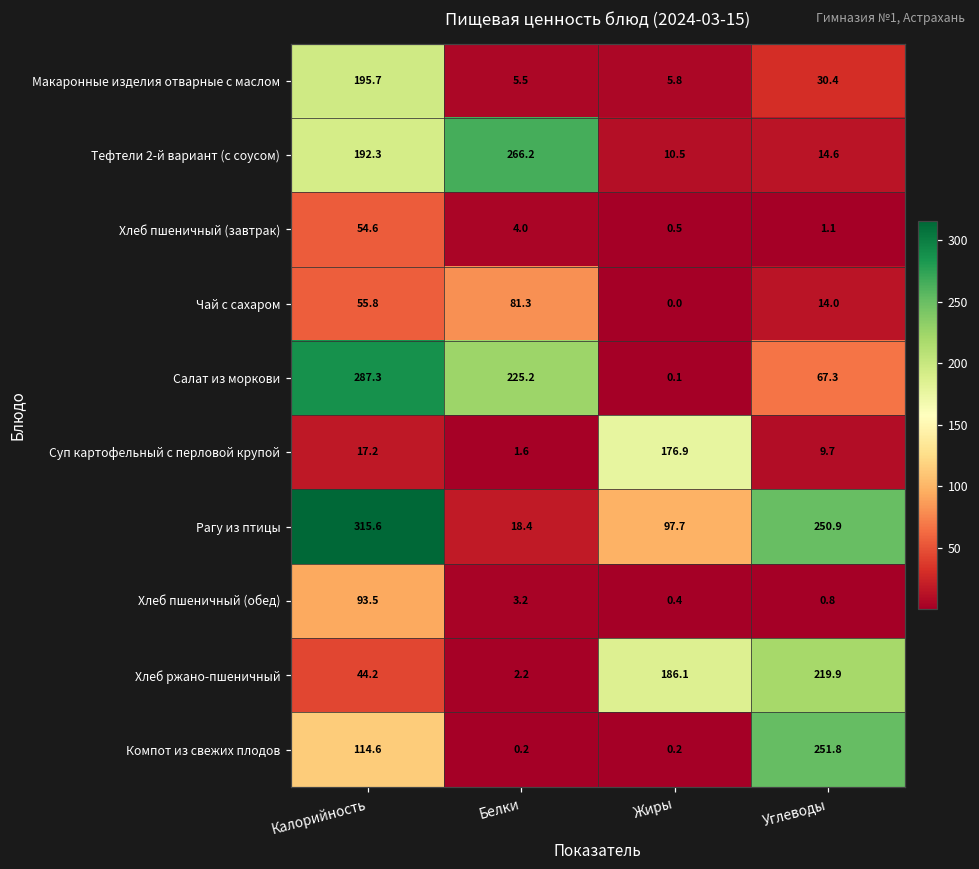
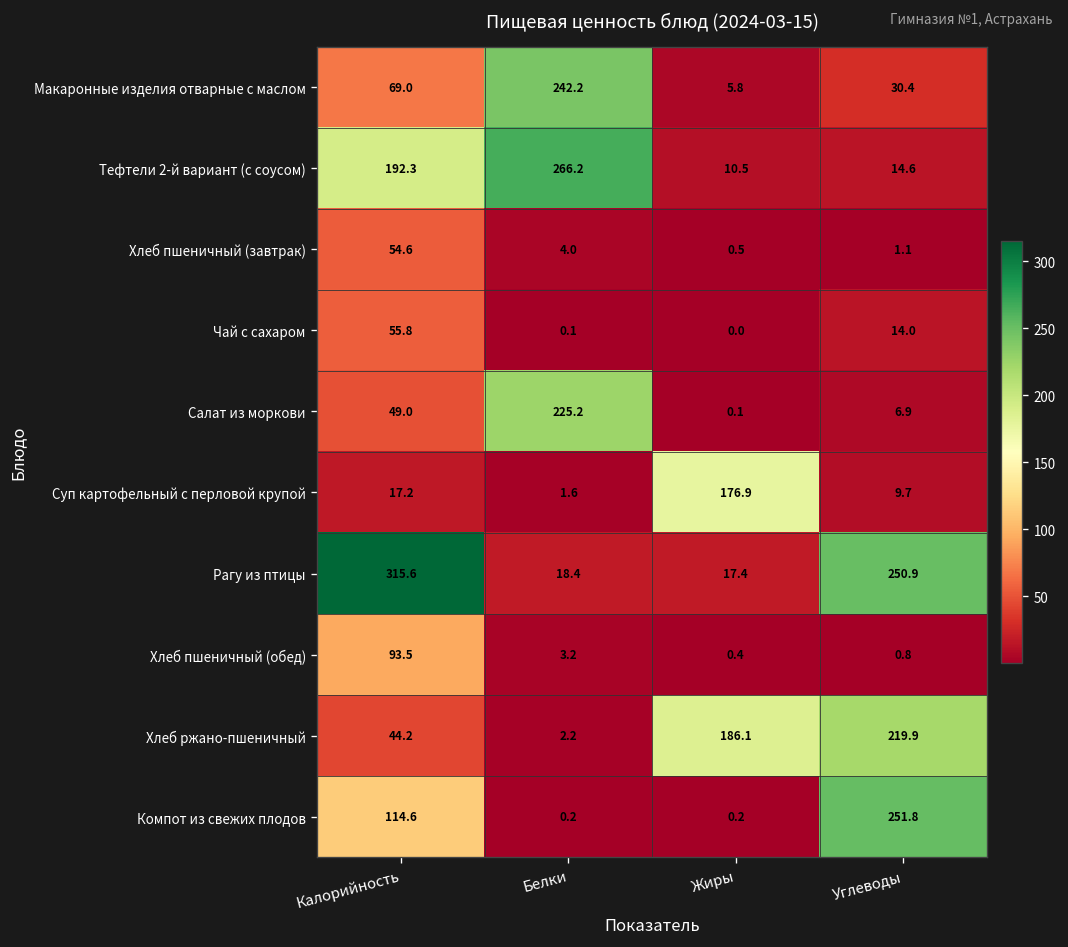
  {
    "Макаронные изделия отварные с маслом": {
-     "Калорийность": 195.7,
-     "Белки": 5.5,
+     "Калорийность": 69.0,
+     "Белки": 242.2,
      "Жиры": 5.8,
      "Углеводы": 30.4
    },
    "Тефтели 2-й вариант (с соусом)": {
      "Калорийность": 192.3,
      "Белки": 266.2,
      "Жиры": 10.5,
      "Углеводы": 14.6
    },
    "Хлеб пшеничный (завтрак)": {
      "Калорийность": 54.6,
      "Белки": 4.0,
      "Жиры": 0.5,
      "Углеводы": 1.1
    },
    "Чай с сахаром": {
      "Калорийность": 55.8,
-     "Белки": 81.3,
+     "Белки": 0.1,
      "Жиры": 0.0,
      "Углеводы": 14.0
    },
    "Салат из моркови": {
-     "Калорийность": 287.3,
+     "Калорийность": 49.0,
      "Белки": 225.2,
      "Жиры": 0.1,
-     "Углеводы": 67.3
+     "Углеводы": 6.9
    },
    "Суп картофельный с перловой крупой": {
      "Калорийность": 17.2,
      "Белки": 1.6,
      "Жиры": 176.9,
      "Углеводы": 9.7
    },
    "Рагу из птицы": {
      "Калорийность": 315.6,
      "Белки": 18.4,
-     "Жиры": 97.7,
+     "Жиры": 17.4,
      "Углеводы": 250.9
    },
    "Хлеб пшеничный (обед)": {
      "Калорийность": 93.5,
      "Белки": 3.2,
      "Жиры": 0.4,
      "Углеводы": 0.8
    },
    "Хлеб ржано-пшеничный": {
      "Калорийность": 44.2,
      "Белки": 2.2,
      "Жиры": 186.1,
      "Углеводы": 219.9
    },
    "Компот из свежих плодов": {
      "Калорийность": 114.6,
      "Белки": 0.2,
      "Жиры": 0.2,
      "Углеводы": 251.8
    }
  }
